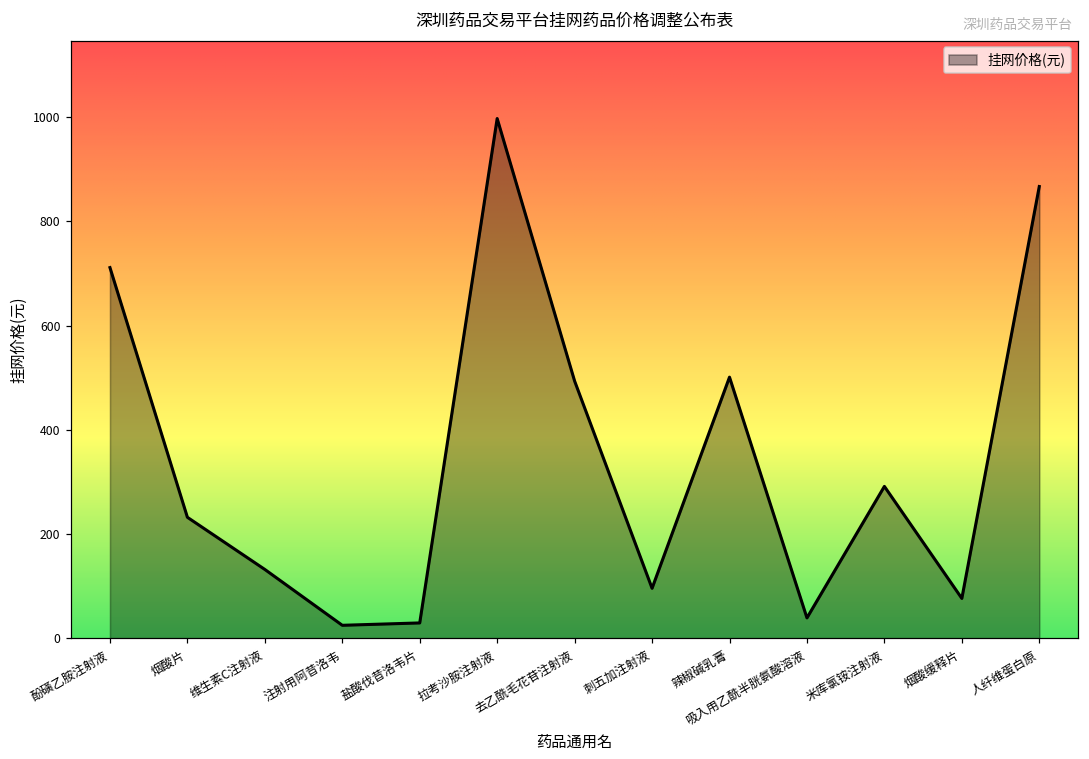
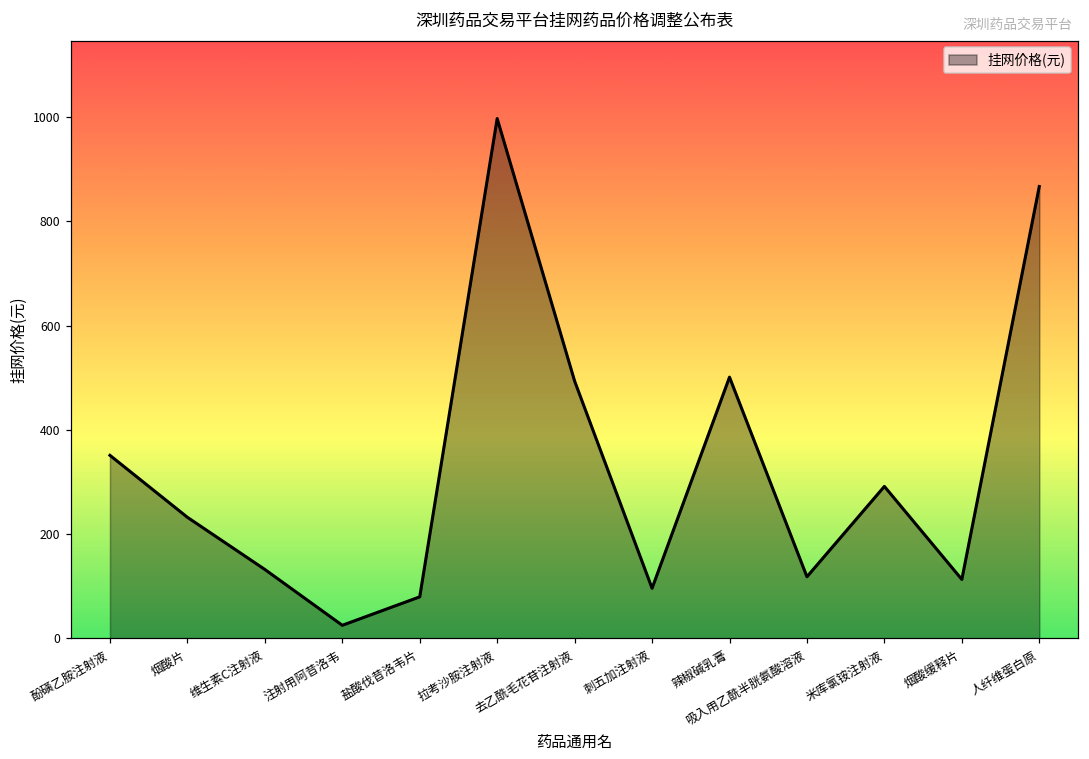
  {
-   "酚磺乙胺注射液": 710,
+   "酚磺乙胺注射液": 350,
    "烟酸片": 230,
    "维生素C注射液": 130,
    "注射用阿昔洛韦": 20,
-   "盐酸伐昔洛韦片": 30,
+   "盐酸伐昔洛韦片": 80,
    "拉考沙胺注射液": 1000,
    "去乙酰毛花苷注射液": 490,
    "刺五加注射液": 100,
    "辣椒碱乳膏": 500,
-   "吸入用乙酰半胱氨酸溶液": 40,
+   "吸入用乙酰半胱氨酸溶液": 120,
    "米库氯铵注射液": 290,
-   "烟酸缓释片": 80,
+   "烟酸缓释片": 110,
    "人纤维蛋白原": 870
  }
